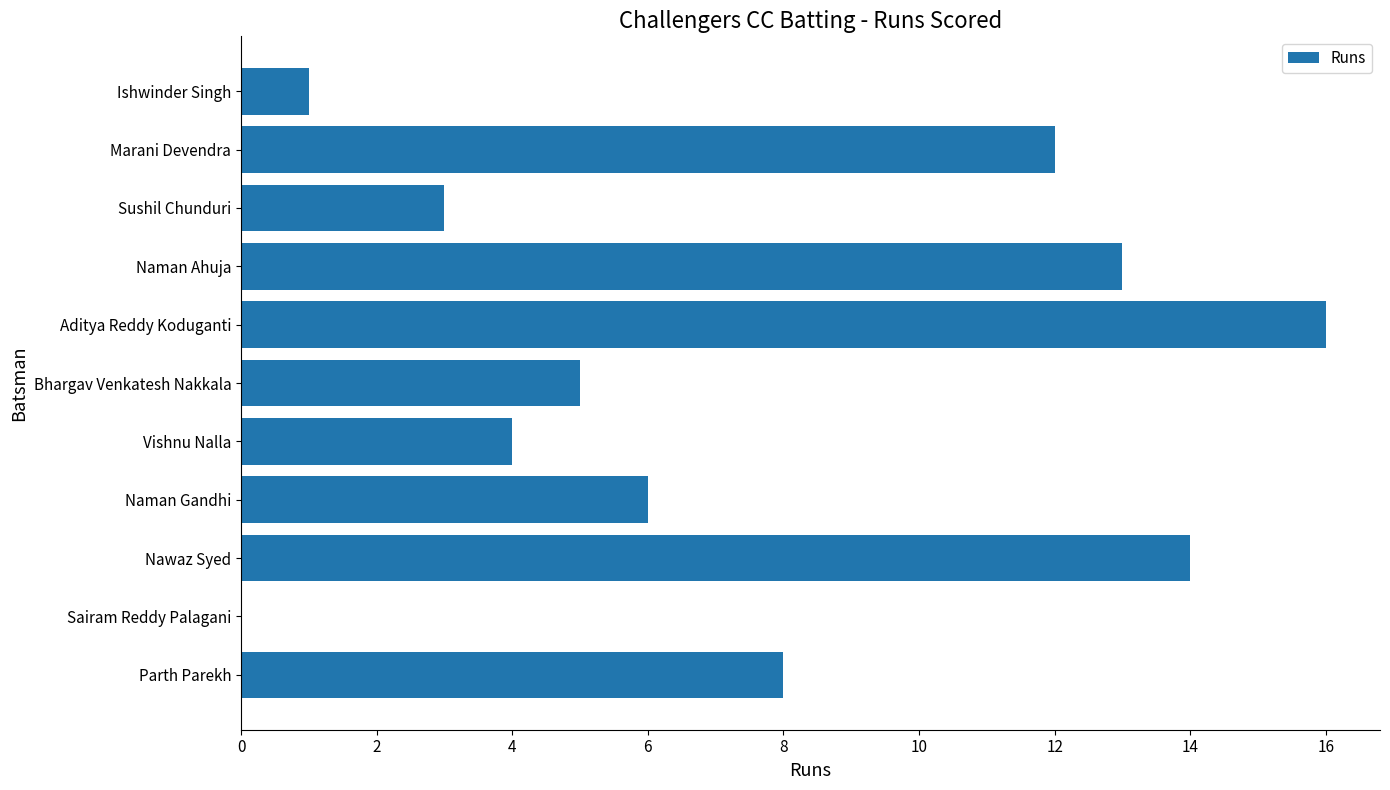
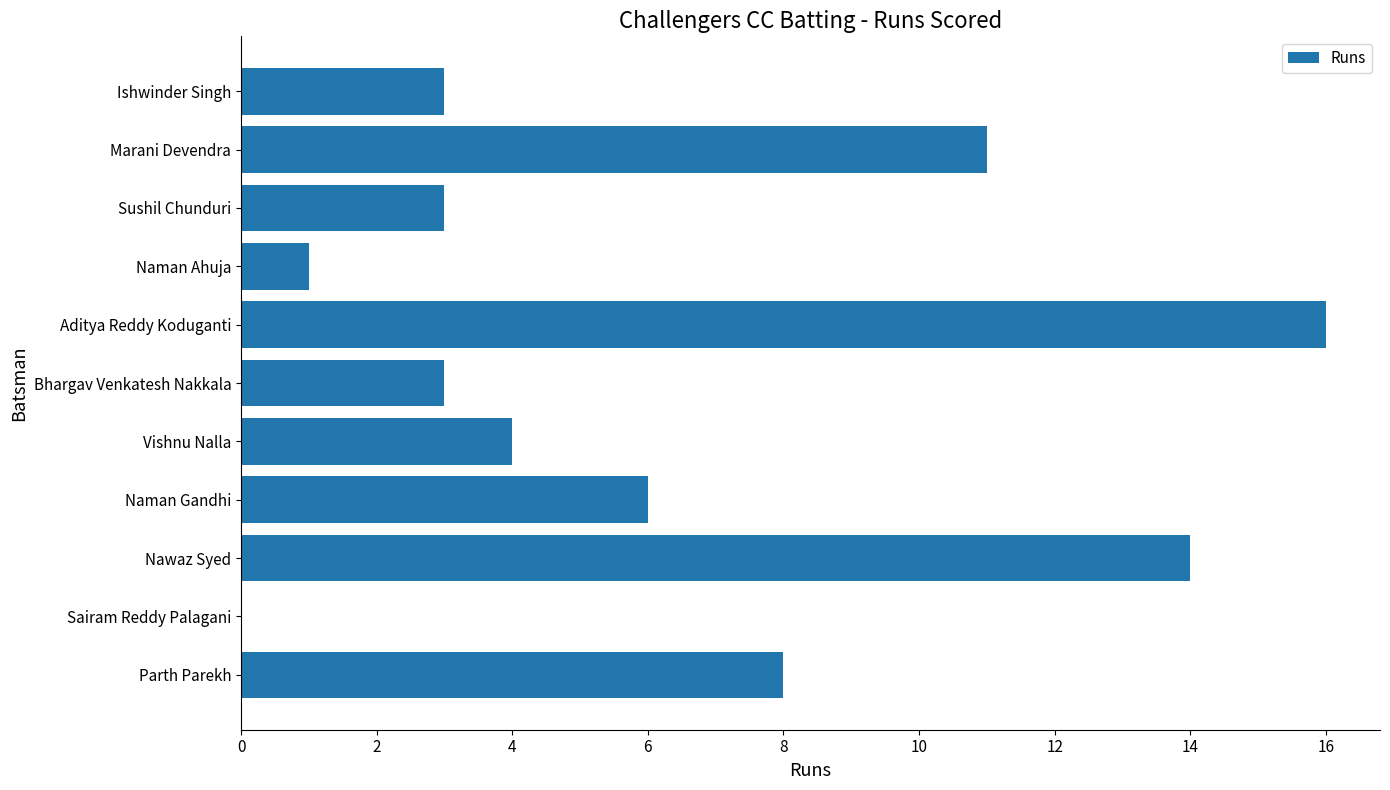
  {
-   "Ishwinder Singh": 1,
-   "Marani Devendra": 12,
+   "Ishwinder Singh": 3,
+   "Marani Devendra": 11,
    "Sushil Chunduri": 3,
-   "Naman Ahuja": 13,
+   "Naman Ahuja": 1,
    "Aditya Reddy Koduganti": 16,
-   "Bhargav Venkatesh Nakkala": 5,
+   "Bhargav Venkatesh Nakkala": 3,
    "Vishnu Nalla": 4,
    "Naman Gandhi": 6,
    "Nawaz Syed": 14,
    "Sairam Reddy Palagani": 0,
    "Parth Parekh": 8
  }
